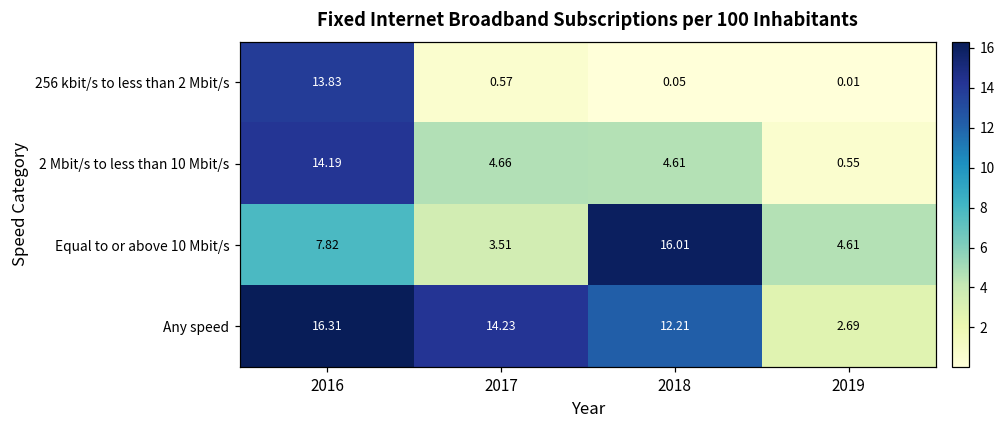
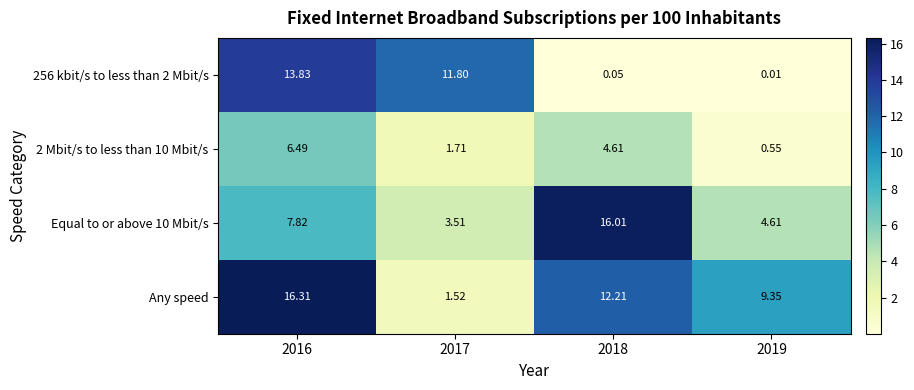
  {
    "256 kbit/s to less than 2 Mbit/s": {
      "2016": 13.83,
-     "2017": 0.57,
+     "2017": 11.80,
      "2018": 0.05,
      "2019": 0.01
    },
    "2 Mbit/s to less than 10 Mbit/s": {
-     "2016": 14.19,
-     "2017": 4.66,
+     "2016": 6.49,
+     "2017": 1.71,
      "2018": 4.61,
      "2019": 0.55
    },
    "Equal to or above 10 Mbit/s": {
      "2016": 7.82,
      "2017": 3.51,
      "2018": 16.01,
      "2019": 4.61
    },
    "Any speed": {
      "2016": 16.31,
-     "2017": 14.23,
+     "2017": 1.52,
      "2018": 12.21,
-     "2019": 2.69
+     "2019": 9.35
    }
  }
